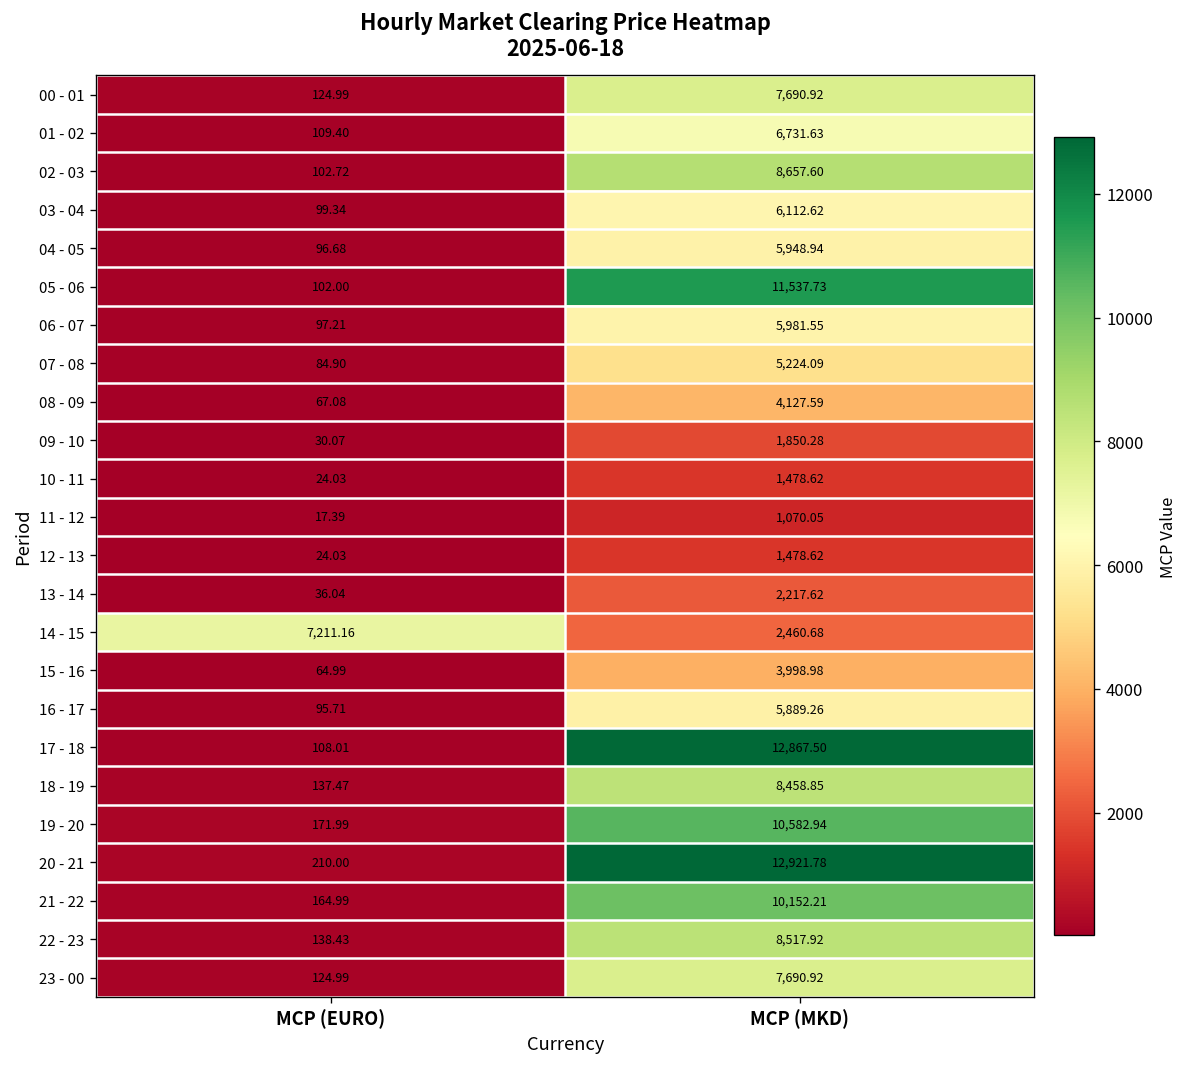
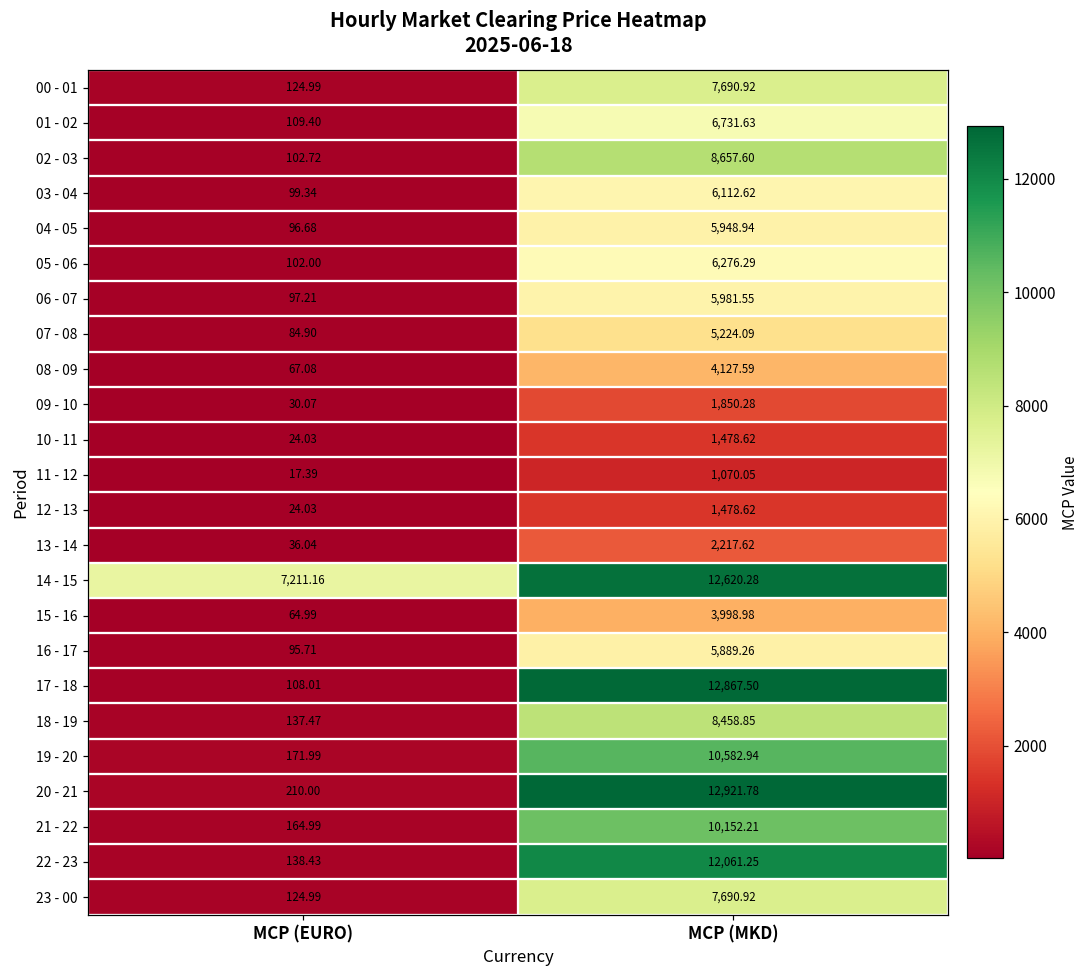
  {
    "00 - 01": {
      "MCP (EURO)": "124.99",
      "MCP (MKD)": "7,690.92"
    },
    "01 - 02": {
      "MCP (EURO)": "109.40",
      "MCP (MKD)": "6,731.63"
    },
    "02 - 03": {
      "MCP (EURO)": "102.72",
      "MCP (MKD)": "8,657.60"
    },
    "03 - 04": {
      "MCP (EURO)": "99.34",
      "MCP (MKD)": "6,112.62"
    },
    "04 - 05": {
      "MCP (EURO)": "96.68",
      "MCP (MKD)": "5,948.94"
    },
    "05 - 06": {
      "MCP (EURO)": "102.00",
-     "MCP (MKD)": "11,537.73"
+     "MCP (MKD)": "6,276.29"
    },
    "06 - 07": {
      "MCP (EURO)": "97.21",
      "MCP (MKD)": "5,981.55"
    },
    "07 - 08": {
      "MCP (EURO)": "84.90",
      "MCP (MKD)": "5,224.09"
    },
    "08 - 09": {
      "MCP (EURO)": "67.08",
      "MCP (MKD)": "4,127.59"
    },
    "09 - 10": {
      "MCP (EURO)": "30.07",
      "MCP (MKD)": "1,850.28"
    },
    "10 - 11": {
      "MCP (EURO)": "24.03",
      "MCP (MKD)": "1,478.62"
    },
    "11 - 12": {
      "MCP (EURO)": "17.39",
      "MCP (MKD)": "1,070.05"
    },
    "12 - 13": {
      "MCP (EURO)": "24.03",
      "MCP (MKD)": "1,478.62"
    },
    "13 - 14": {
      "MCP (EURO)": "36.04",
      "MCP (MKD)": "2,217.62"
    },
    "14 - 15": {
      "MCP (EURO)": "7,211.16",
-     "MCP (MKD)": "2,460.68"
+     "MCP (MKD)": "12,620.28"
    },
    "15 - 16": {
      "MCP (EURO)": "64.99",
      "MCP (MKD)": "3,998.98"
    },
    "16 - 17": {
      "MCP (EURO)": "95.71",
      "MCP (MKD)": "5,889.26"
    },
    "17 - 18": {
      "MCP (EURO)": "108.01",
      "MCP (MKD)": "12,867.50"
    },
    "18 - 19": {
      "MCP (EURO)": "137.47",
      "MCP (MKD)": "8,458.85"
    },
    "19 - 20": {
      "MCP (EURO)": "171.99",
      "MCP (MKD)": "10,582.94"
    },
    "20 - 21": {
      "MCP (EURO)": "210.00",
      "MCP (MKD)": "12,921.78"
    },
    "21 - 22": {
      "MCP (EURO)": "164.99",
      "MCP (MKD)": "10,152.21"
    },
    "22 - 23": {
      "MCP (EURO)": "138.43",
-     "MCP (MKD)": "8,517.92"
+     "MCP (MKD)": "12,061.25"
    },
    "23 - 00": {
      "MCP (EURO)": "124.99",
      "MCP (MKD)": "7,690.92"
    }
  }
